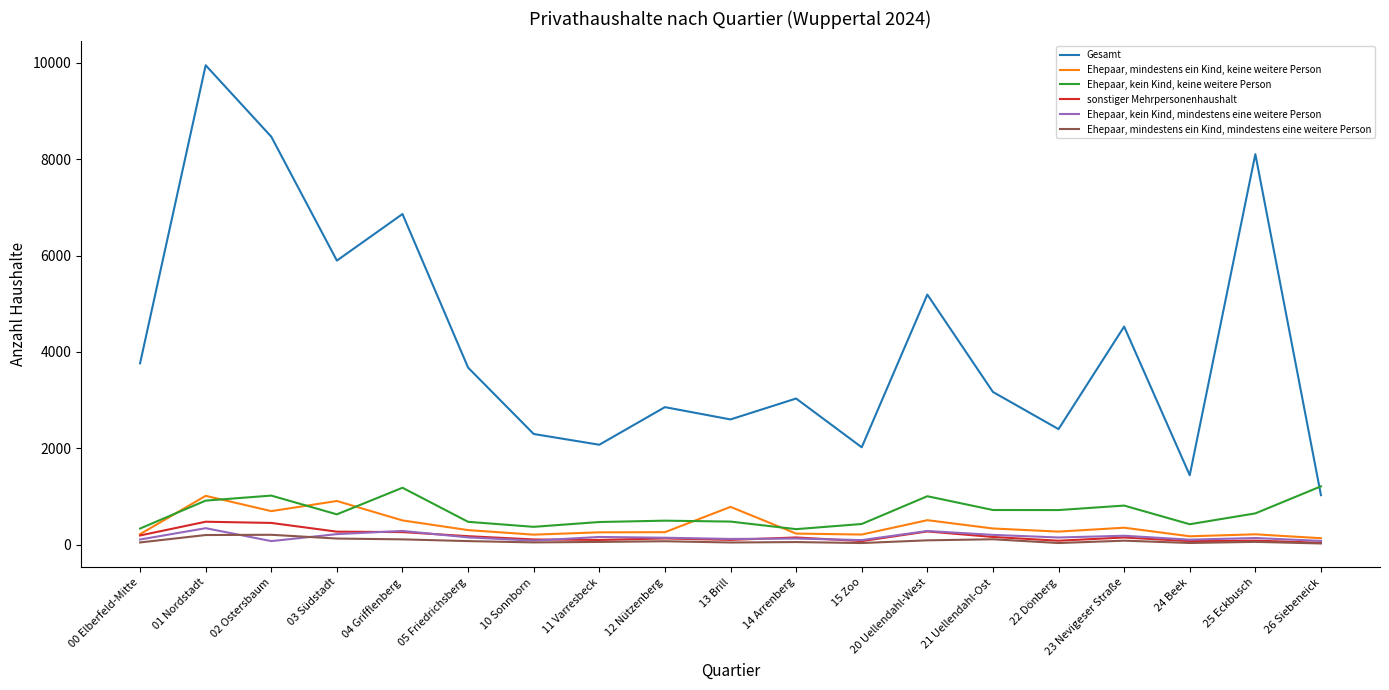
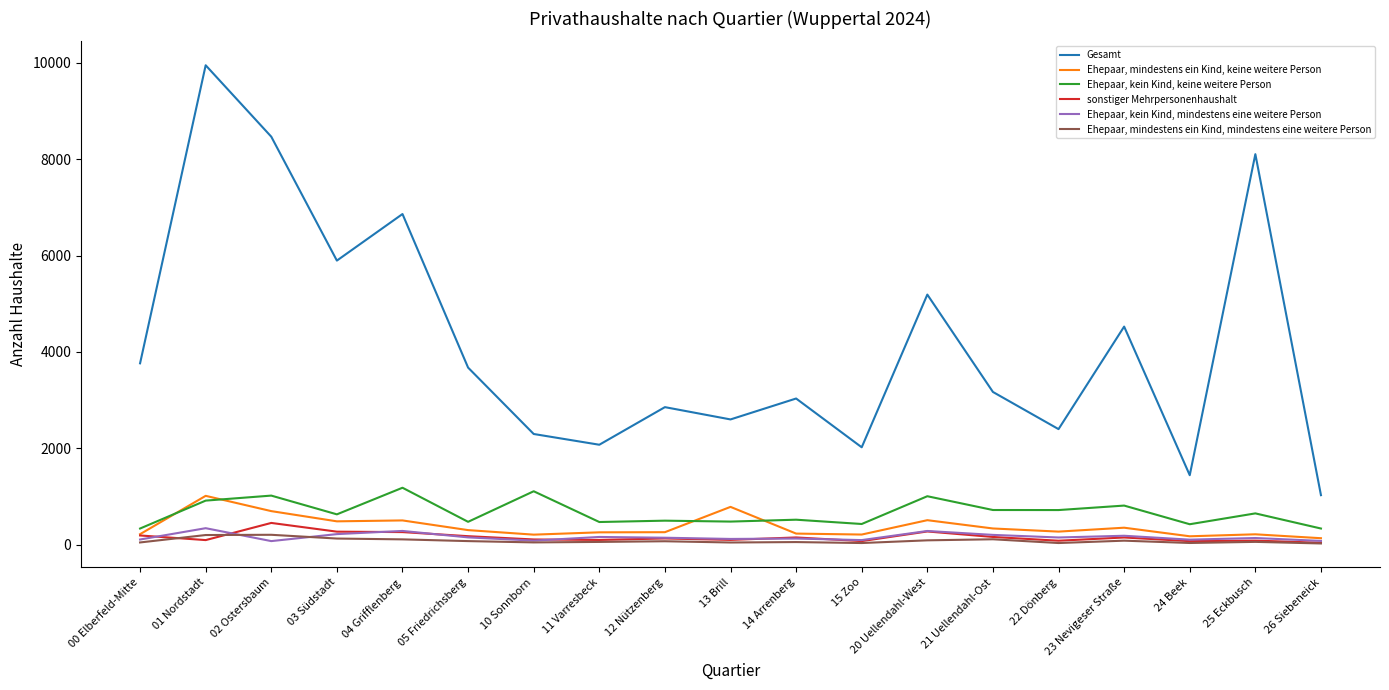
  {
    "Gesamt": {
      "00 Elberfeld-Mitte": 3800,
      "01 Nordstadt": 9900,
      "02 Ostersbaum": 8500,
      "03 Südstadt": 5900,
      "04 Grifflenberg": 6900,
      "05 Friedrichsberg": 3700,
      "10 Sonnborn": 2300,
      "11 Varresbeck": 2100,
      "12 Nützenberg": 2900,
      "13 Brill": 2600,
      "14 Arrenberg": 3000,
      "15 Zoo": 2000,
      "20 Uellendahl-West": 5200,
      "21 Uellendahl-Ost": 3200,
      "22 Dönberg": 2400,
      "23 Nevigeser Straße": 4500,
      "24 Beek": 1400,
      "25 Eckbusch": 8100,
      "26 Siebeneick": 1000
    },
    "Ehepaar, mindestens ein Kind, keine weitere Person": {
      "01 Nordstadt": 1000,
      "02 Ostersbaum": 700,
-     "03 Südstadt": 900,
+     "03 Südstadt": 500,
      "04 Grifflenberg": 500,
      "05 Friedrichsberg": 300,
      "10 Sonnborn": 200,
      "11 Varresbeck": 300,
      "12 Nützenberg": 300,
      "13 Brill": 800,
      "14 Arrenberg": 200,
      "15 Zoo": 200,
      "20 Uellendahl-West": 500,
      "21 Uellendahl-Ost": 300,
      "22 Dönberg": 300,
      "23 Nevigeser Straße": 400,
      "24 Beek": 200,
      "25 Eckbusch": 200,
      "26 Siebeneick": 100
    },
    "Ehepaar, kein Kind, keine weitere Person": {
      "00 Elberfeld-Mitte": 300,
      "01 Nordstadt": 900,
      "02 Ostersbaum": 1000,
      "03 Südstadt": 600,
      "04 Grifflenberg": 1200,
      "05 Friedrichsberg": 500,
-     "10 Sonnborn": 400,
+     "10 Sonnborn": 1100,
      "11 Varresbeck": 500,
      "12 Nützenberg": 500,
      "13 Brill": 500,
-     "14 Arrenberg": 300,
+     "14 Arrenberg": 500,
      "15 Zoo": 400,
      "20 Uellendahl-West": 1000,
      "21 Uellendahl-Ost": 700,
      "22 Dönberg": 700,
      "23 Nevigeser Straße": 800,
      "24 Beek": 400,
      "25 Eckbusch": 700,
-     "26 Siebeneick": 1200
+     "26 Siebeneick": 300
    },
    "sonstiger Mehrpersonenhaushalt": {
-     "01 Nordstadt": 500,
+     "01 Nordstadt": 100,
      "02 Ostersbaum": 500
    },
    "Ehepaar, kein Kind, mindestens eine weitere Person": {
      "00 Elberfeld-Mitte": 100,
      "01 Nordstadt": 300,
      "02 Ostersbaum": 100,
      "11 Varresbeck": 200,
      "22 Dönberg": 200,
      "25 Eckbusch": 100
    },
    "Ehepaar, mindestens ein Kind, mindestens eine weitere Person": {
      "00 Elberfeld-Mitte": 0,
      "01 Nordstadt": 200,
      "02 Ostersbaum": 200,
      "03 Südstadt": 100,
      "04 Grifflenberg": 100,
      "05 Friedrichsberg": 100,
      "12 Nützenberg": 100,
      "13 Brill": 0,
      "14 Arrenberg": 100,
      "20 Uellendahl-West": 100,
      "23 Nevigeser Straße": 100
    }
  }
